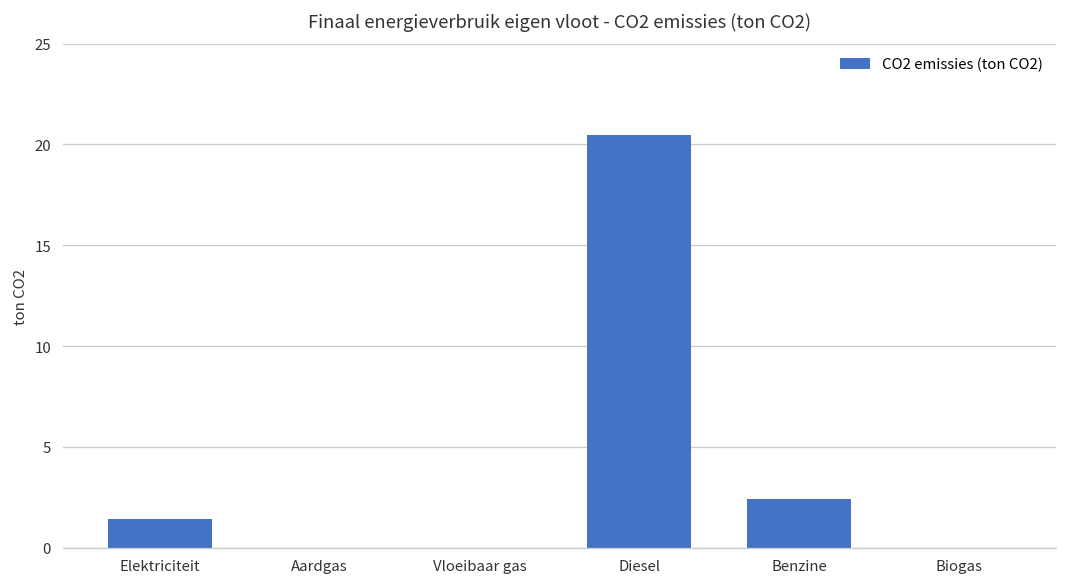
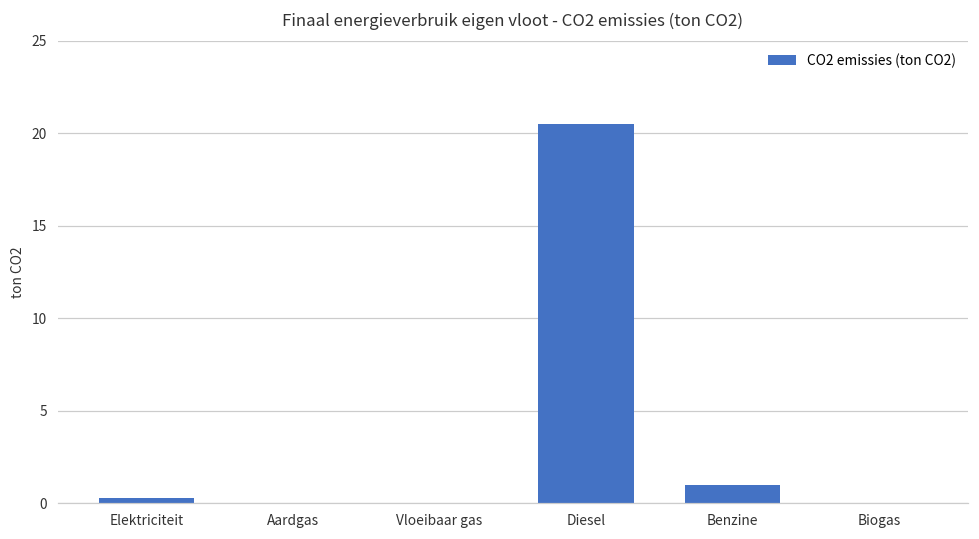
  {
-   "Elektriciteit": 1.4,
+   "Elektriciteit": 0.3,
    "Aardgas": 0.0,
    "Vloeibaar gas": 0.0,
    "Diesel": 20.5,
-   "Benzine": 2.4,
+   "Benzine": 1.0,
    "Biogas": 0.0
  }
